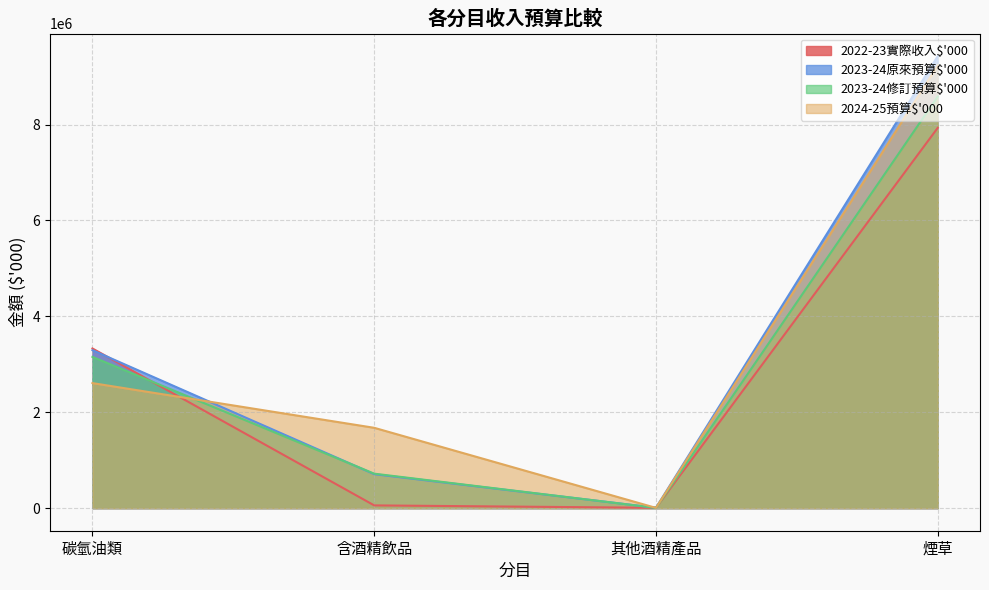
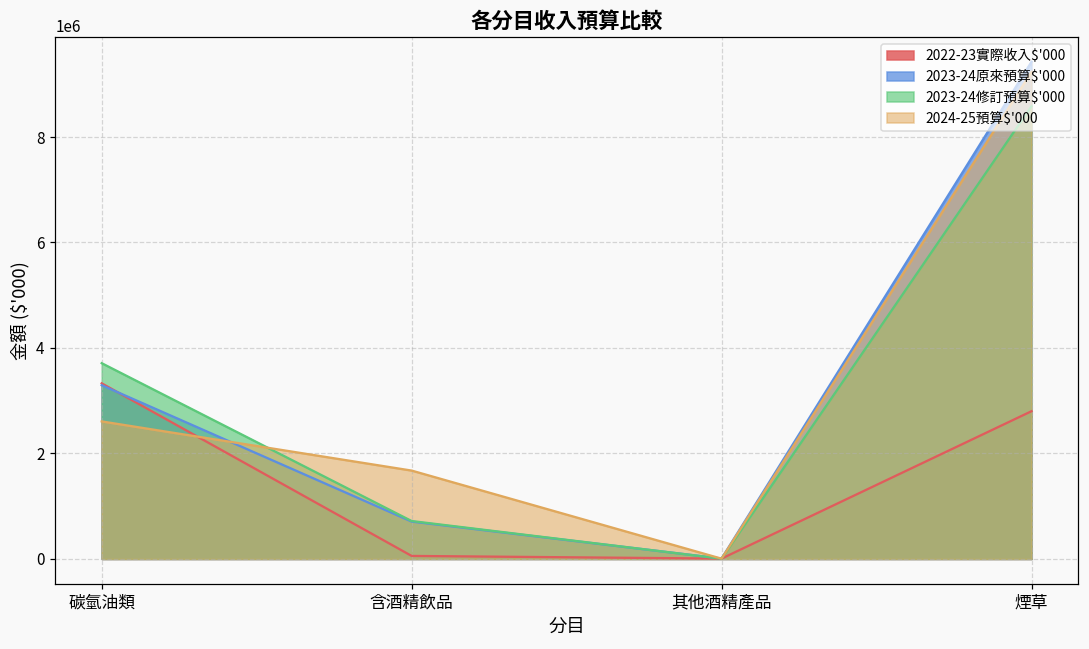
  {
    "2022-23實際收入$'000": {
      "含酒精飲品": 100000,
-     "煙草": 7900000
+     "煙草": 2800000
    },
    "2023-24修訂預算$'000": {
-     "碳氫油類": 3200000
+     "碳氫油類": 3700000
    },
    "2024-25預算$'000": {
      "碳氫油類": 2600000,
      "含酒精飲品": 1700000
    }
  }
